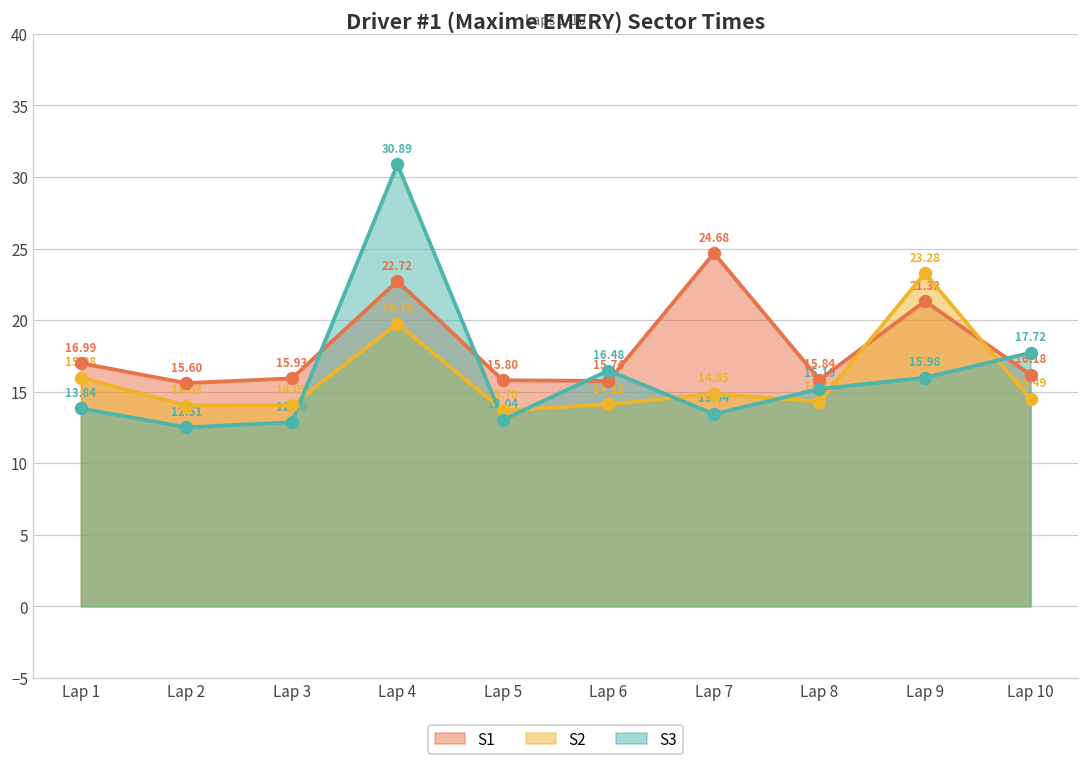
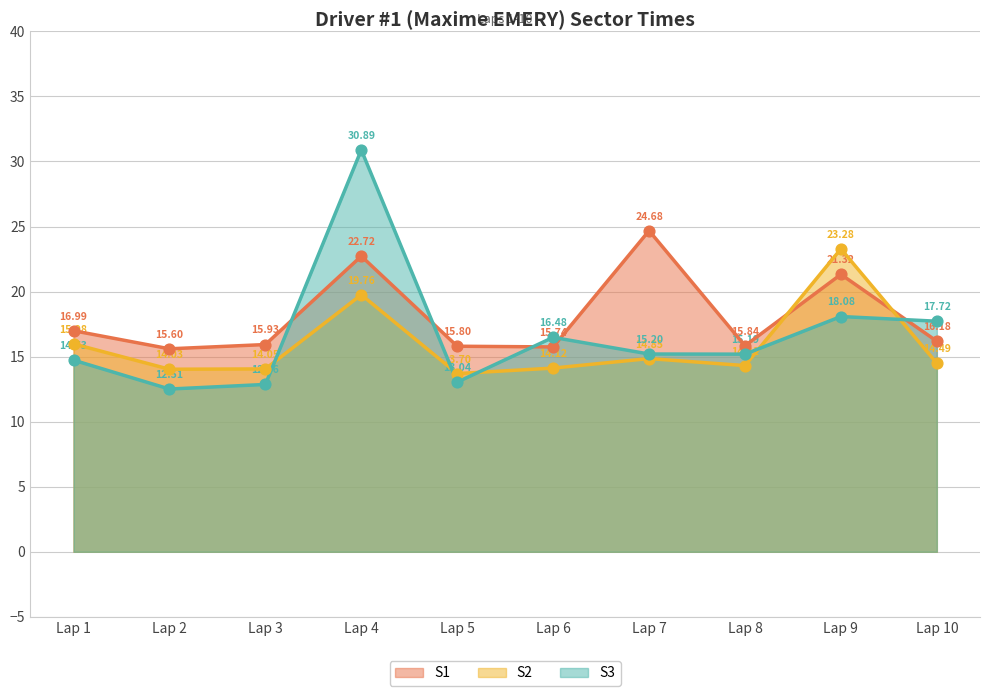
  {
    "S3": {
-     "Lap 1": 13.84,
+     "Lap 1": 14.73,
      "Lap 4": 30.89,
      "Lap 6": 16.48,
-     "Lap 7": 13.44,
-     "Lap 9": 15.98,
+     "Lap 7": 15.20,
+     "Lap 9": 18.08,
      "Lap 10": 17.72
    }
  }
